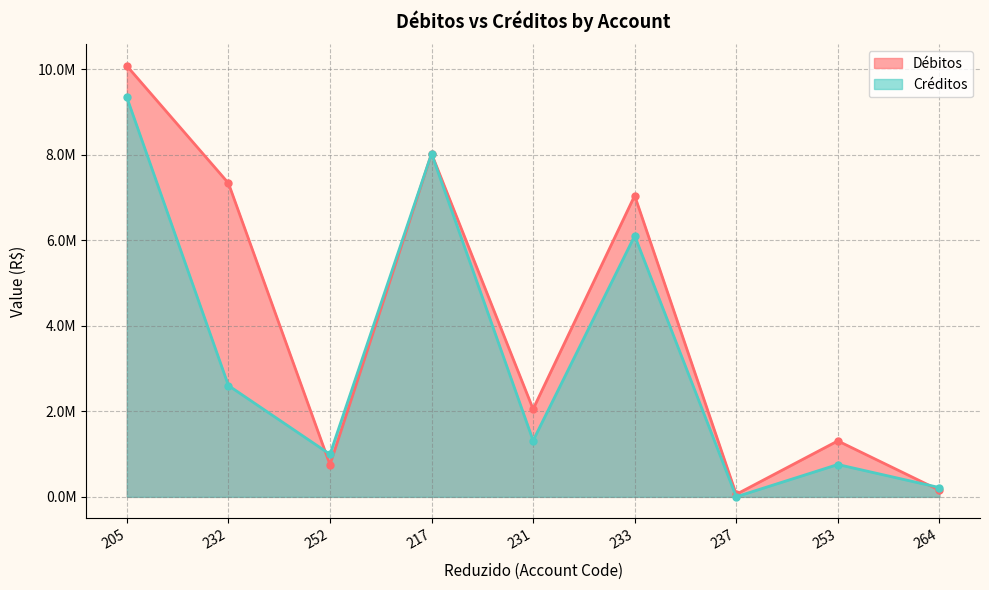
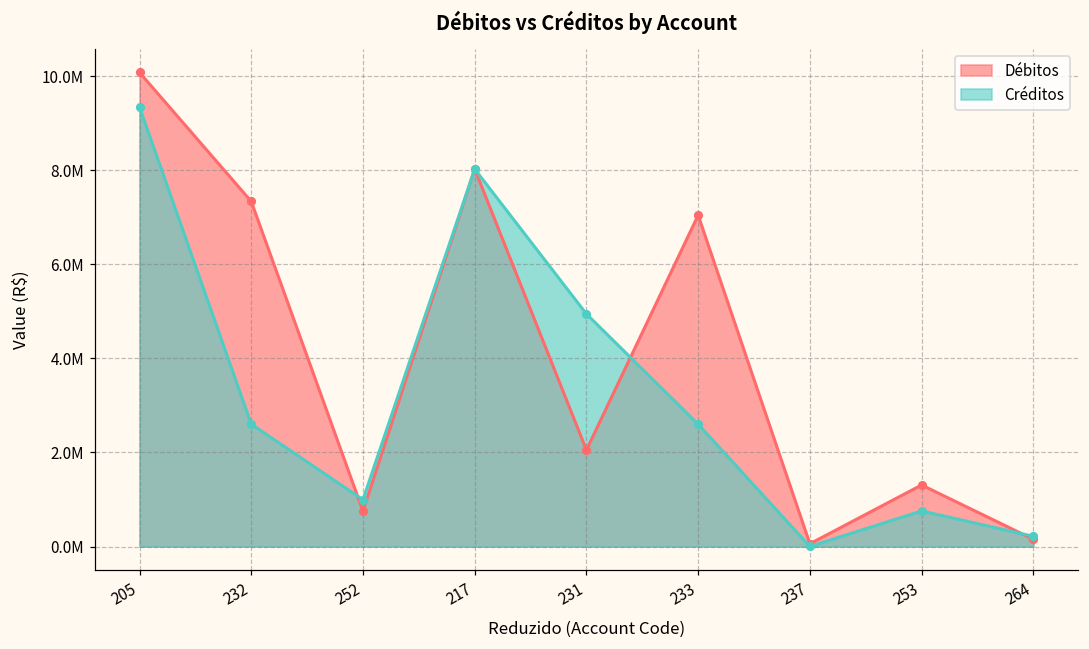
  {
    "Débitos": {
      "205": 10100000,
      "232": 7300000,
      "252": 800000,
      "231": 2100000,
      "233": 7000000,
      "253": 1300000,
      "264": 200000
    },
    "Créditos": {
      "205": 9300000,
      "232": 2600000,
      "252": 1000000,
-     "231": 1300000,
-     "233": 6100000,
+     "231": 4900000,
+     "233": 2600000,
      "253": 800000,
      "264": 200000
    }
  }
